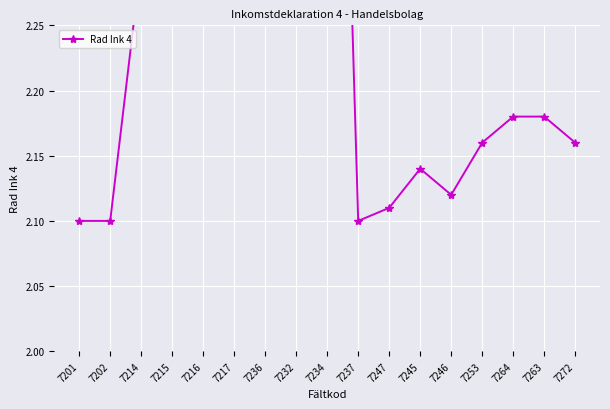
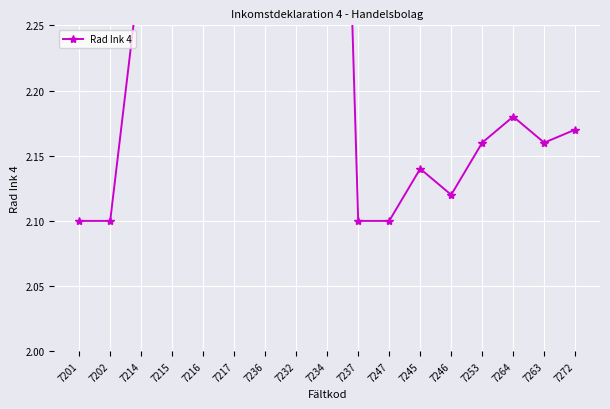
  {
    "7201": 2.10,
    "7202": 2.10,
    "7237": 2.10,
-   "7247": 2.11,
+   "7247": 2.10,
    "7245": 2.14,
    "7246": 2.12,
    "7253": 2.16,
    "7264": 2.18,
-   "7263": 2.18,
-   "7272": 2.16
+   "7263": 2.16,
+   "7272": 2.17
  }
